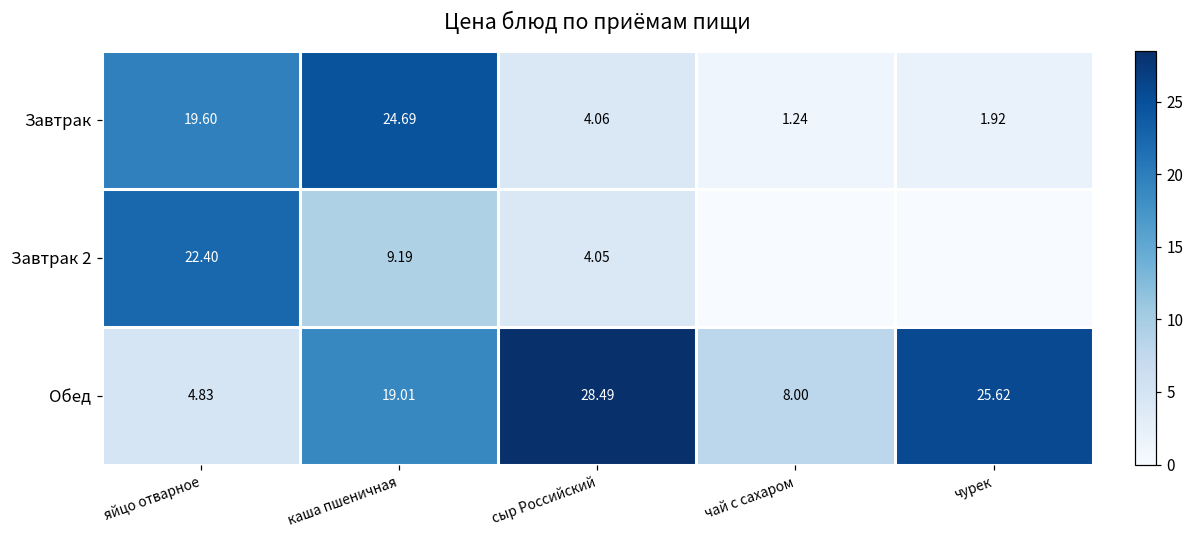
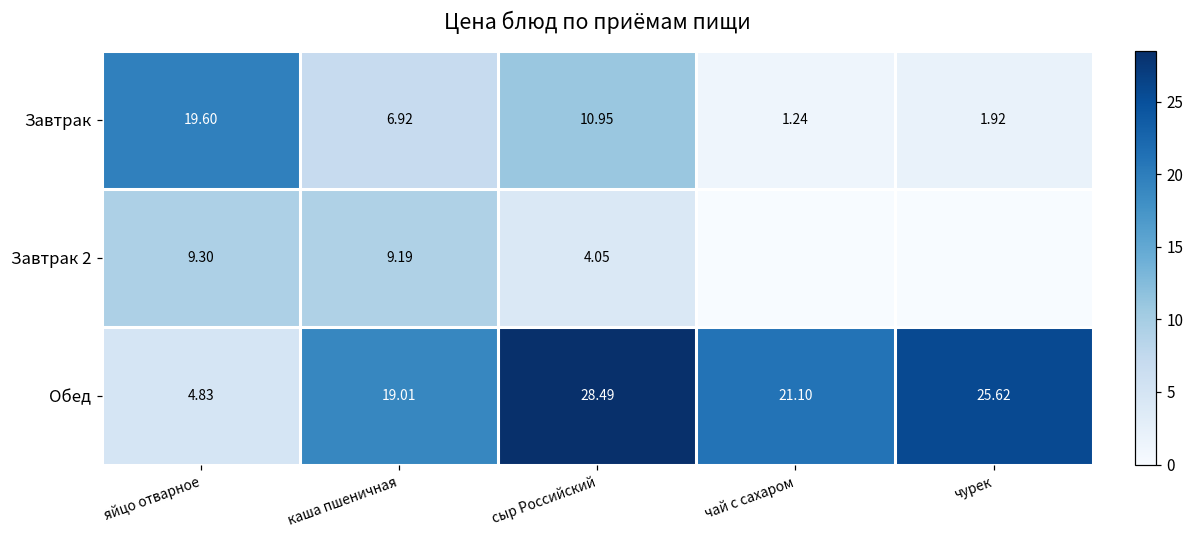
  {
    "Завтрак": {
      "яйцо отварное": 19.60,
-     "каша пшеничная": 24.69,
-     "сыр Российский": 4.06,
+     "каша пшеничная": 6.92,
+     "сыр Российский": 10.95,
      "чай с сахаром": 1.24,
      "чурек": 1.92
    },
    "Завтрак 2": {
-     "яйцо отварное": 22.40,
+     "яйцо отварное": 9.30,
      "каша пшеничная": 9.19,
      "сыр Российский": 4.05
    },
    "Обед": {
      "яйцо отварное": 4.83,
      "каша пшеничная": 19.01,
      "сыр Российский": 28.49,
-     "чай с сахаром": 8.00,
+     "чай с сахаром": 21.10,
      "чурек": 25.62
    }
  }
